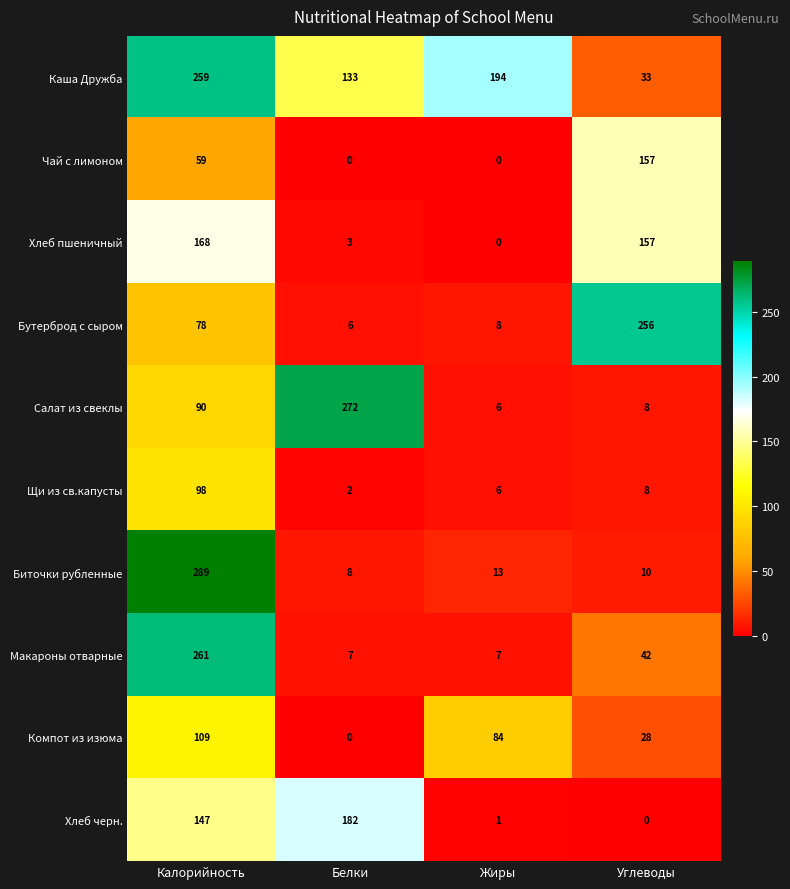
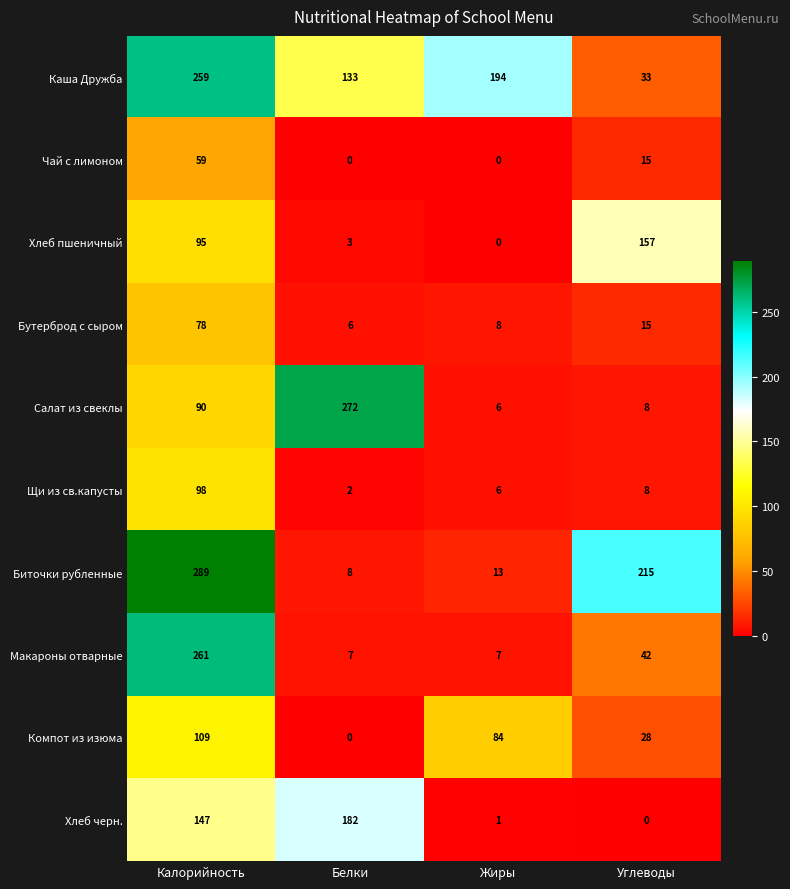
  {
    "Каша Дружба": {
      "Калорийность": 259,
      "Белки": 133,
      "Жиры": 194,
      "Углеводы": 33
    },
    "Чай с лимоном": {
      "Калорийность": 59,
      "Белки": 0,
      "Жиры": 0,
-     "Углеводы": 157
+     "Углеводы": 15
    },
    "Хлеб пшеничный": {
-     "Калорийность": 168,
+     "Калорийность": 95,
      "Белки": 3,
      "Жиры": 0,
      "Углеводы": 157
    },
    "Бутерброд с сыром": {
      "Калорийность": 78,
      "Белки": 6,
      "Жиры": 8,
-     "Углеводы": 256
+     "Углеводы": 15
    },
    "Салат из свеклы": {
      "Калорийность": 90,
      "Белки": 272,
      "Жиры": 6,
      "Углеводы": 8
    },
    "Щи из св.капусты": {
      "Калорийность": 98,
      "Белки": 2,
      "Жиры": 6,
      "Углеводы": 8
    },
    "Биточки рубленные": {
      "Калорийность": 289,
      "Белки": 8,
      "Жиры": 13,
-     "Углеводы": 10
+     "Углеводы": 215
    },
    "Макароны отварные": {
      "Калорийность": 261,
      "Белки": 7,
      "Жиры": 7,
      "Углеводы": 42
    },
    "Компот из изюма": {
      "Калорийность": 109,
      "Белки": 0,
      "Жиры": 84,
      "Углеводы": 28
    },
    "Хлеб черн.": {
      "Калорийность": 147,
      "Белки": 182,
      "Жиры": 1,
      "Углеводы": 0
    }
  }
